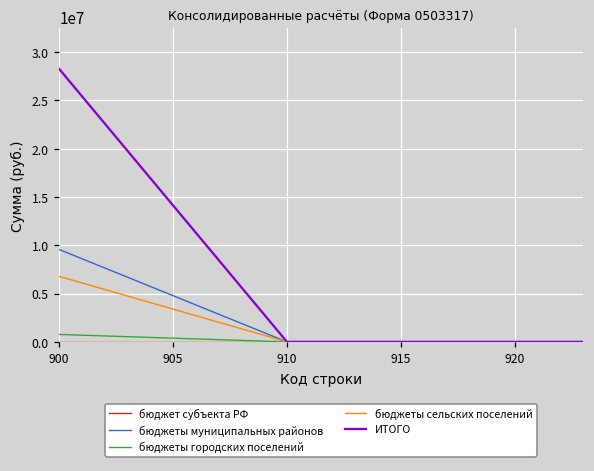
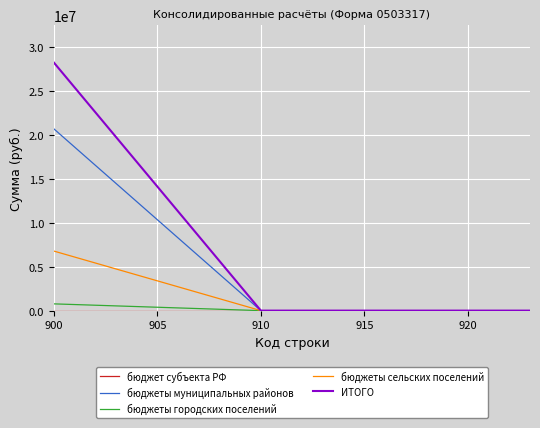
  {
    "бюджет субъекта РФ": {
      "900": 0
    },
    "бюджеты муниципальных районов": {
-     "900": 10000000
+     "900": 21000000
    },
    "бюджеты городских поселений": {
      "900": 1000000
    },
    "бюджеты сельских поселений": {
      "900": 7000000
    },
    "ИТОГО": {
      "900": 28000000
    }
  }
